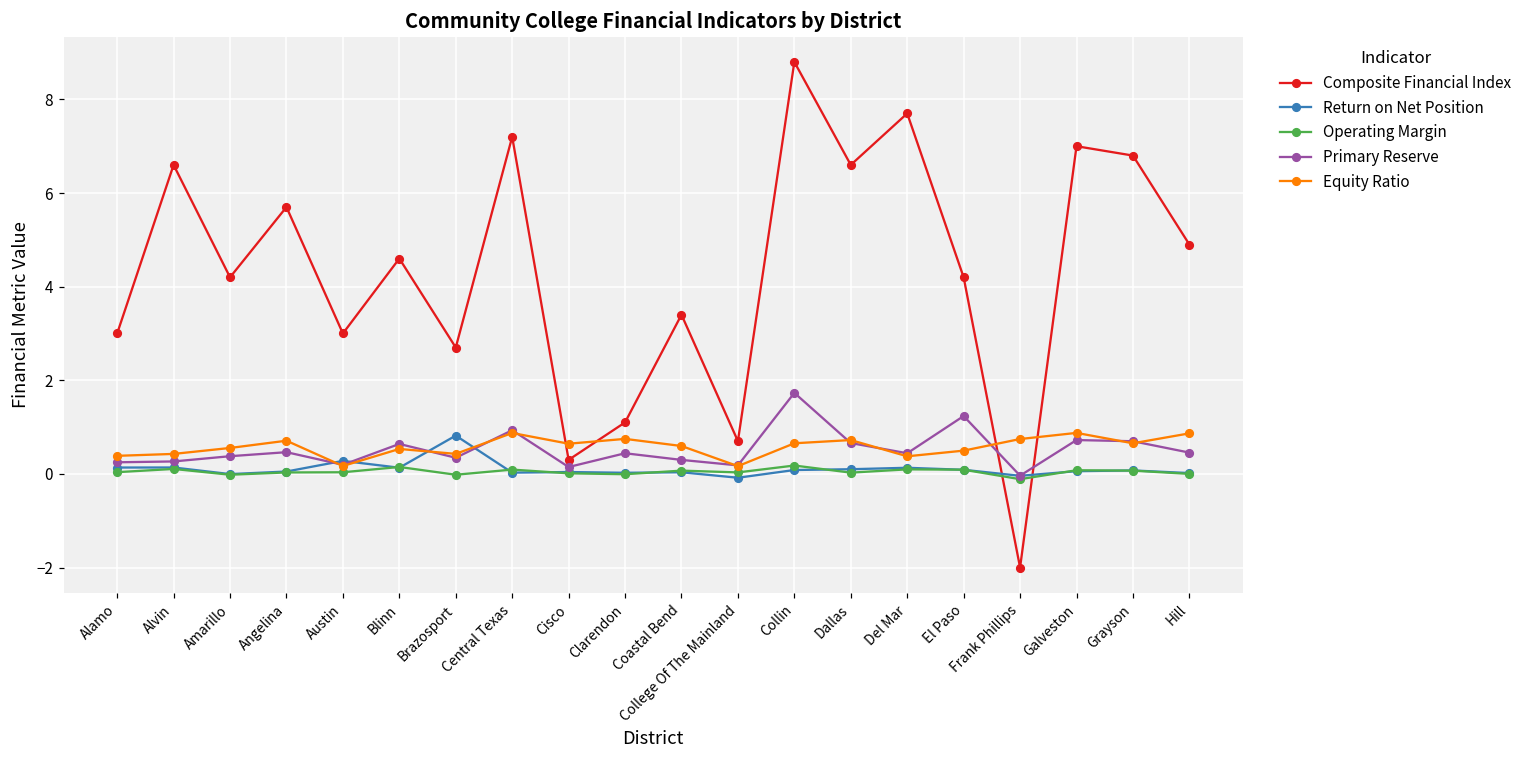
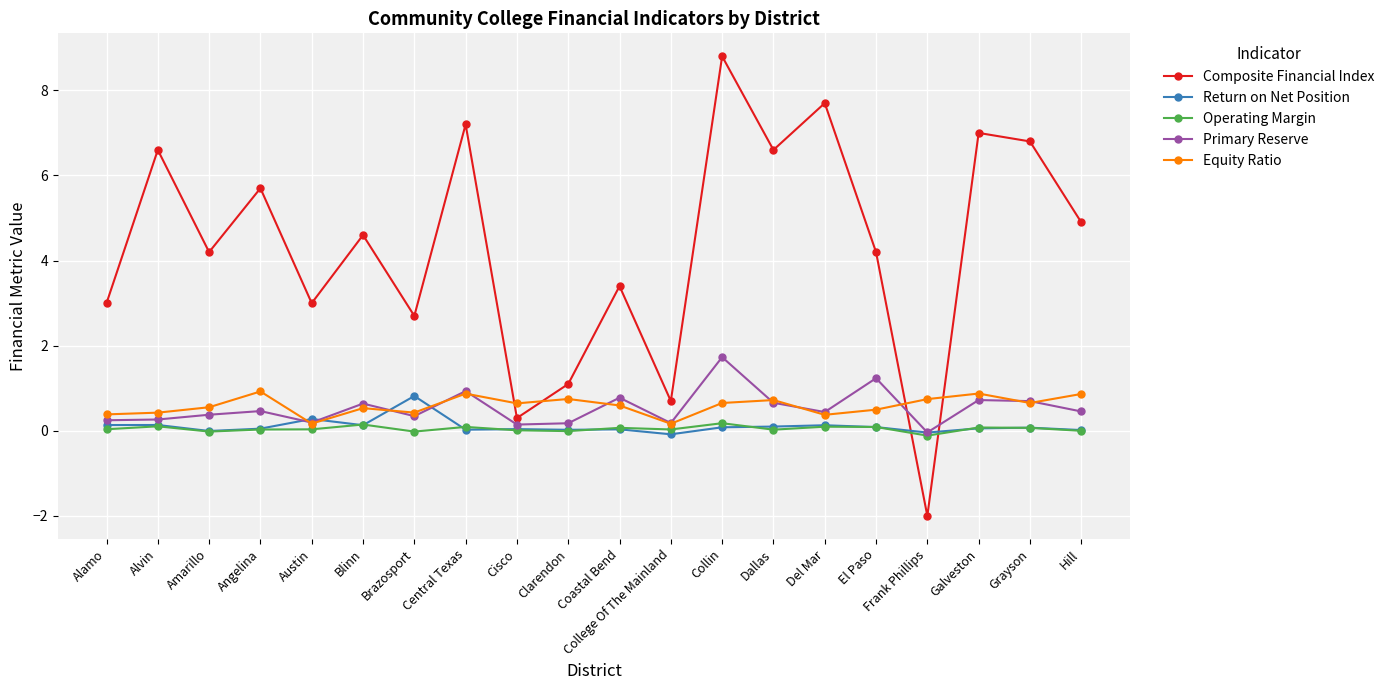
  {
    "Composite Financial Index": {
      "Alamo": 3.0,
      "Alvin": 6.6,
      "Amarillo": 4.2,
      "Angelina": 5.7,
      "Austin": 3.0,
      "Blinn": 4.6,
      "Brazosport": 2.7,
      "Central Texas": 7.2,
      "Cisco": 0.3,
      "Clarendon": 1.1,
      "Coastal Bend": 3.4,
      "College Of The Mainland": 0.7,
      "Collin": 8.8,
      "Dallas": 6.6,
      "Del Mar": 7.7,
      "El Paso": 4.2,
      "Frank Phillips": -2.0,
      "Galveston": 7.0,
      "Grayson": 6.8,
      "Hill": 4.9
    },
    "Return on Net Position": {
      "Alamo": 0.1,
      "Austin": 0.3,
      "Brazosport": 0.8,
      "Central Texas": 0.0,
      "College Of The Mainland": -0.1,
      "Collin": 0.1,
      "Dallas": 0.1
    },
    "Operating Margin": {
      "Alamo": 0.0,
      "Austin": 0.0,
      "Brazosport": 0.0,
      "Central Texas": 0.1,
      "College Of The Mainland": 0.0,
      "Collin": 0.2,
      "Dallas": 0.0,
      "Frank Phillips": -0.1
    },
    "Primary Reserve": {
      "Alamo": 0.2,
      "Alvin": 0.3,
      "Amarillo": 0.4,
      "Angelina": 0.5,
      "Blinn": 0.6,
      "Brazosport": 0.3,
      "Cisco": 0.1,
-     "Clarendon": 0.4,
-     "Coastal Bend": 0.3,
+     "Clarendon": 0.2,
+     "Coastal Bend": 0.8,
      "Collin": 1.7,
      "Dallas": 0.7,
      "Del Mar": 0.4,
      "El Paso": 1.2,
      "Galveston": 0.7,
      "Hill": 0.5
    },
    "Equity Ratio": {
      "Alamo": 0.4,
      "Alvin": 0.4,
      "Amarillo": 0.6,
-     "Angelina": 0.7,
+     "Angelina": 0.9,
      "Blinn": 0.5,
      "Brazosport": 0.4,
      "Cisco": 0.6,
      "Clarendon": 0.7,
      "Coastal Bend": 0.6,
      "Collin": 0.7,
      "Dallas": 0.7,
      "Del Mar": 0.4,
      "El Paso": 0.5,
      "Frank Phillips": 0.7,
      "Galveston": 0.9,
      "Hill": 0.9
    }
  }
